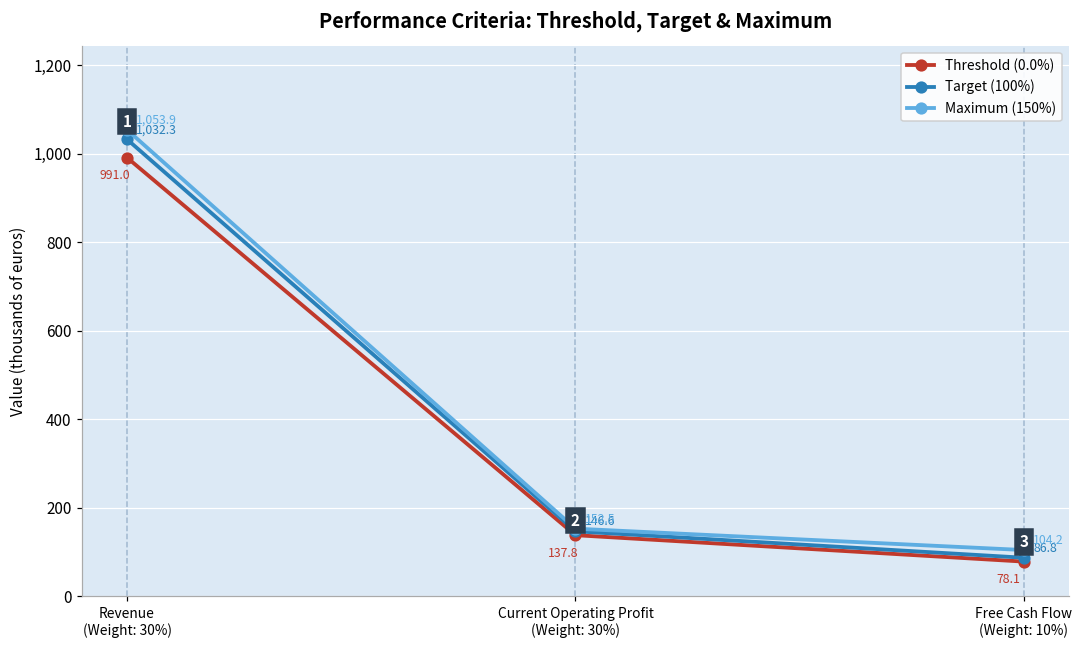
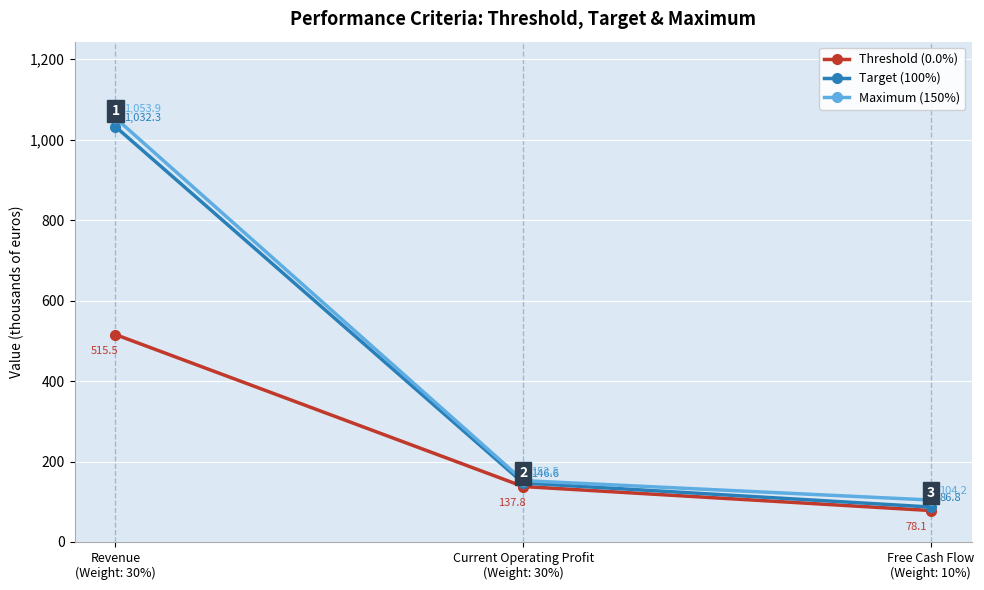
  {
    "Threshold (0.0%)": {
-     "Revenue (Weight: 30%)": "991.0",
+     "Revenue (Weight: 30%)": "515.5",
      "Current Operating Profit (Weight: 30%)": "137.8",
      "Free Cash Flow (Weight: 10%)": "78.1"
    },
    "Target (100%)": {
      "Revenue (Weight: 30%)": "1,032.3"
    }
  }
